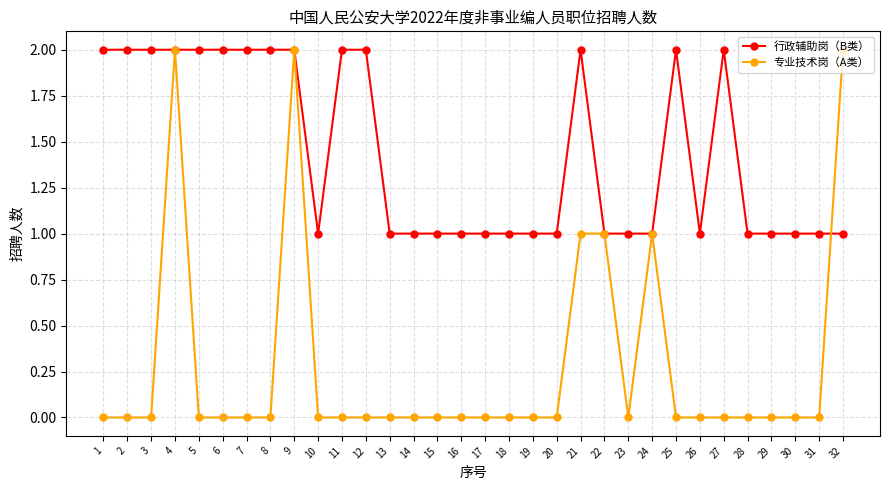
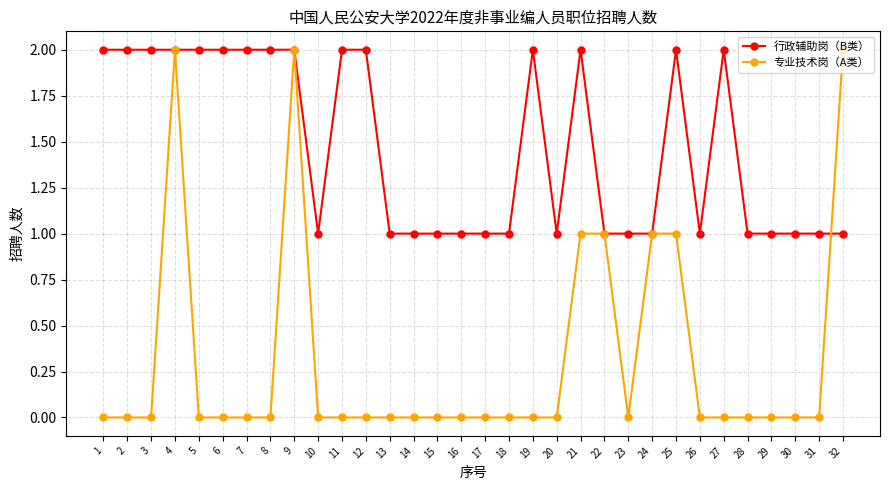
  {
    "行政辅助岗（B类）": {
      "1": 2,
      "2": 2,
      "3": 2,
      "5": 2,
      "6": 2,
      "7": 2,
      "8": 2,
      "10": 1,
      "11": 2,
      "12": 2,
      "13": 1,
      "14": 1,
      "15": 1,
      "16": 1,
      "17": 1,
      "18": 1,
-     "19": 1,
+     "19": 2,
      "20": 1,
      "21": 2,
      "23": 1,
      "25": 2,
      "26": 1,
      "27": 2,
      "28": 1,
      "29": 1,
      "30": 1,
      "31": 1,
      "32": 1
    },
    "专业技术岗（A类）": {
      "1": 0,
      "2": 0,
      "3": 0,
      "5": 0,
      "6": 0,
      "7": 0,
      "8": 0,
      "10": 0,
      "11": 0,
      "12": 0,
      "13": 0,
      "14": 0,
      "15": 0,
      "16": 0,
      "17": 0,
      "18": 0,
      "19": 0,
      "20": 0,
      "21": 1,
      "23": 0,
-     "25": 0,
+     "25": 1,
      "26": 0,
      "27": 0,
      "28": 0,
      "29": 0,
      "30": 0,
      "31": 0
    }
  }
